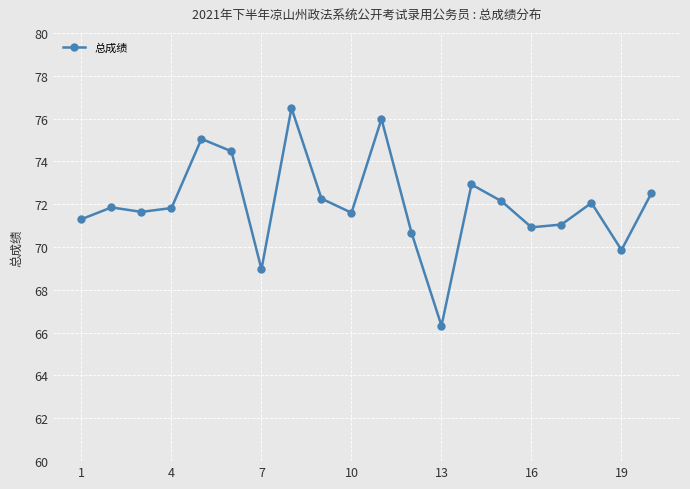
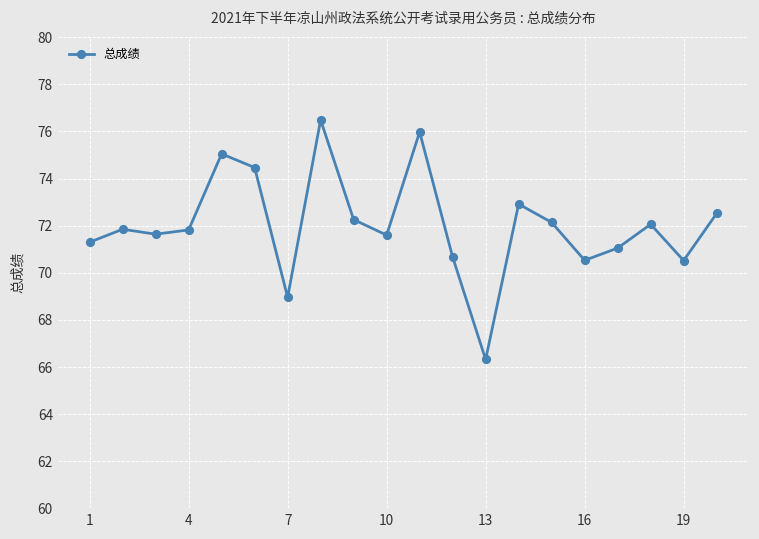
  {
    "1": 71.3,
    "4": 71.8,
    "7": 69.0,
    "10": 71.6,
    "13": 66.3,
-   "16": 70.9,
-   "19": 69.9
+   "16": 70.5,
+   "19": 70.5
  }
